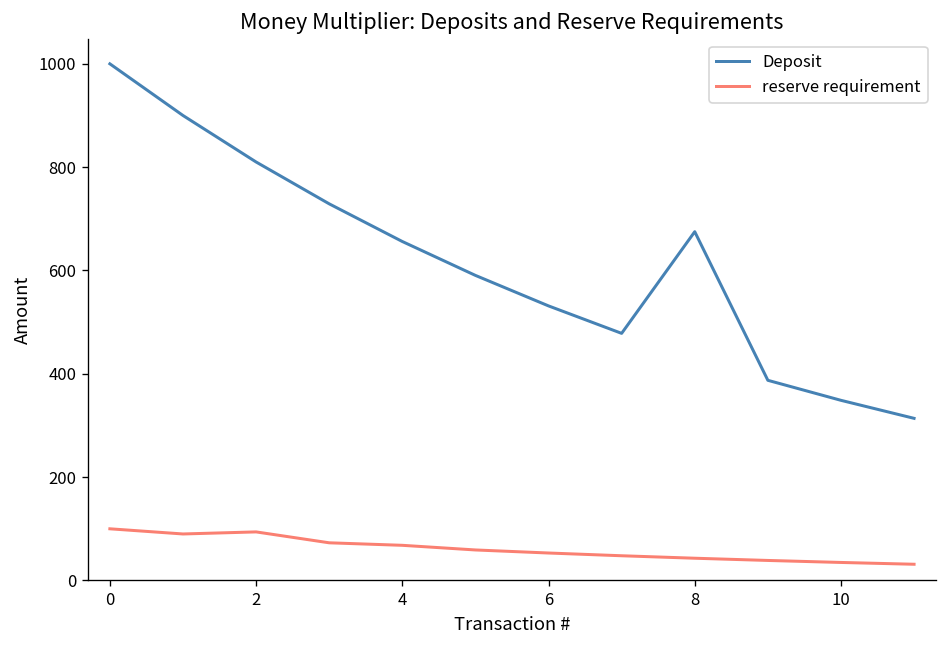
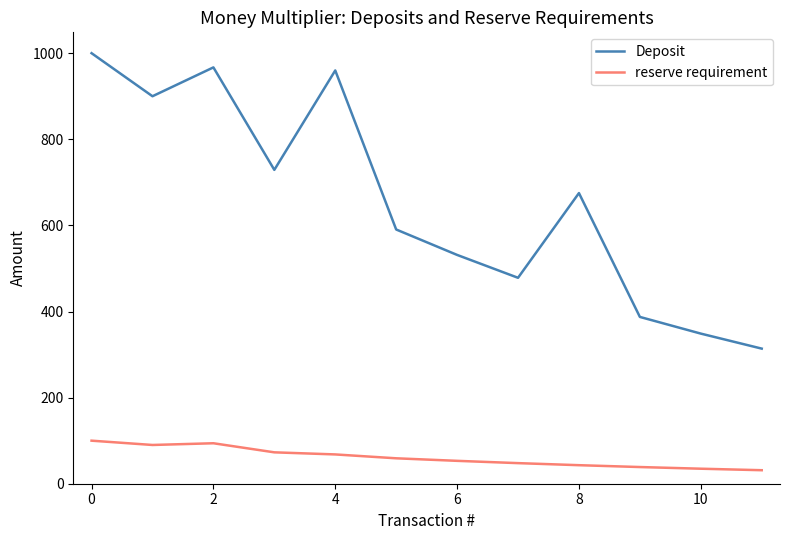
  {
    "Deposit": {
      "0": 1000,
-     "2": 810,
-     "4": 660,
+     "2": 970,
+     "4": 960,
      "6": 530,
      "8": 680,
      "10": 350
    },
    "reserve requirement": {
      "0": 100,
      "2": 90,
      "4": 70,
      "6": 50,
      "8": 40,
      "10": 30
    }
  }
